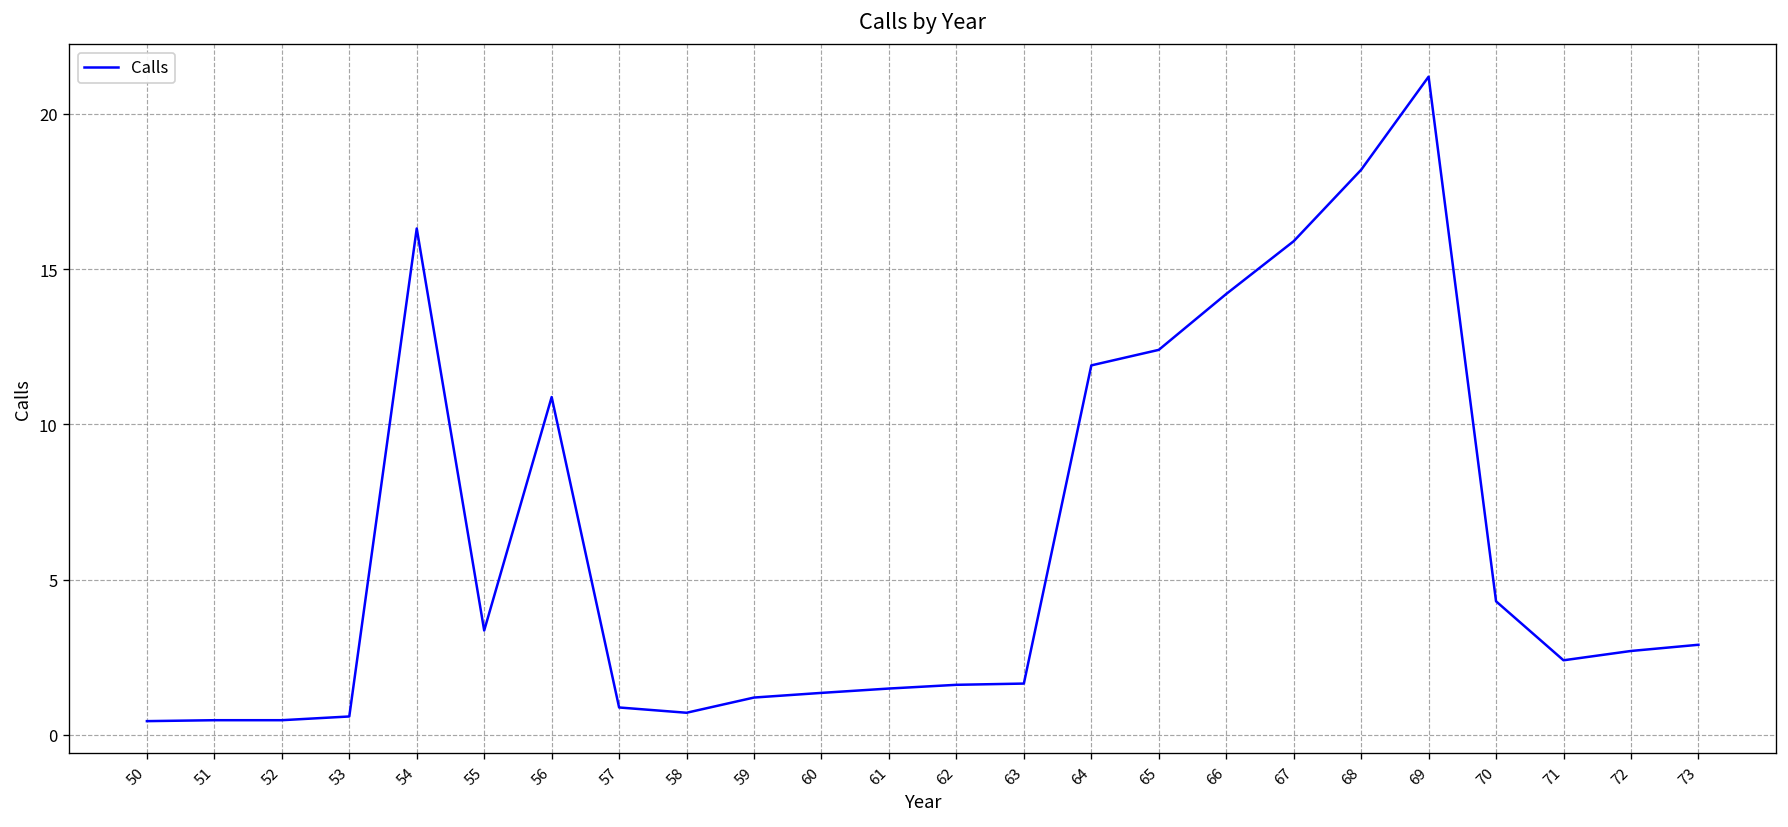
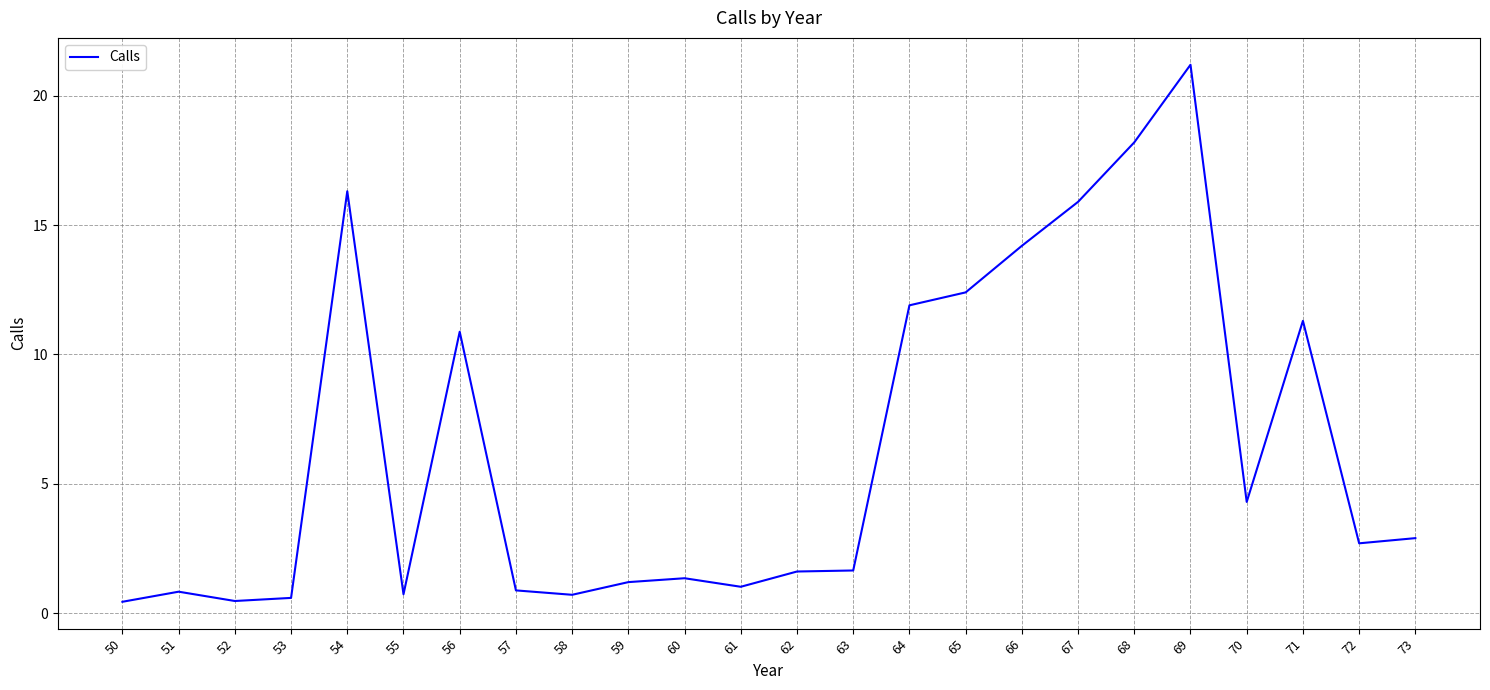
  {
    "50": 0.4,
-   "51": 0.5,
+   "51": 0.8,
    "52": 0.5,
    "53": 0.6,
    "54": 16.3,
-   "55": 3.4,
+   "55": 0.7,
    "56": 10.9,
    "57": 0.9,
    "58": 0.7,
    "59": 1.2,
    "60": 1.4,
-   "61": 1.5,
+   "61": 1.0,
    "62": 1.6,
    "63": 1.7,
    "64": 11.9,
    "65": 12.4,
    "66": 14.2,
    "67": 15.9,
    "68": 18.2,
    "69": 21.2,
    "70": 4.3,
-   "71": 2.4,
+   "71": 11.3,
    "72": 2.7,
    "73": 2.9
  }
